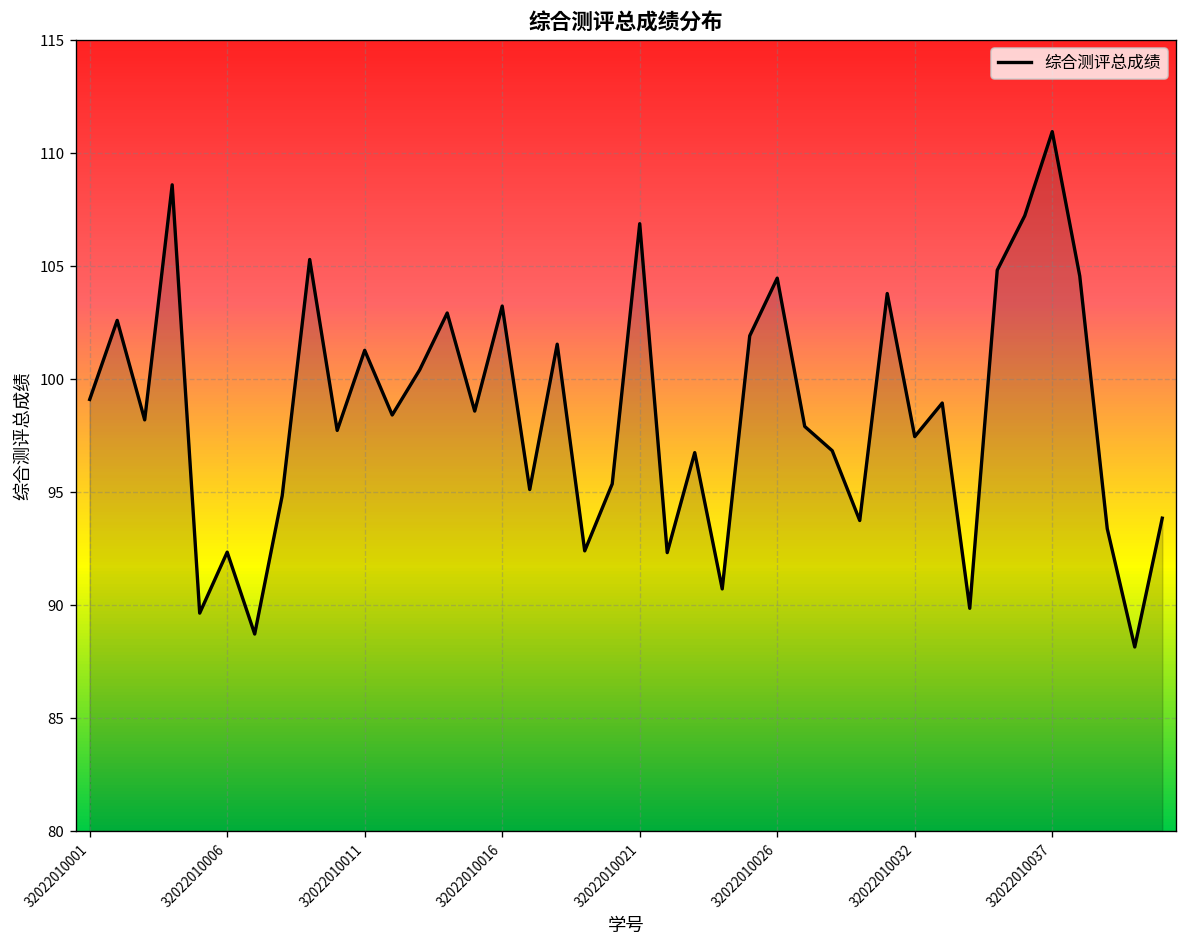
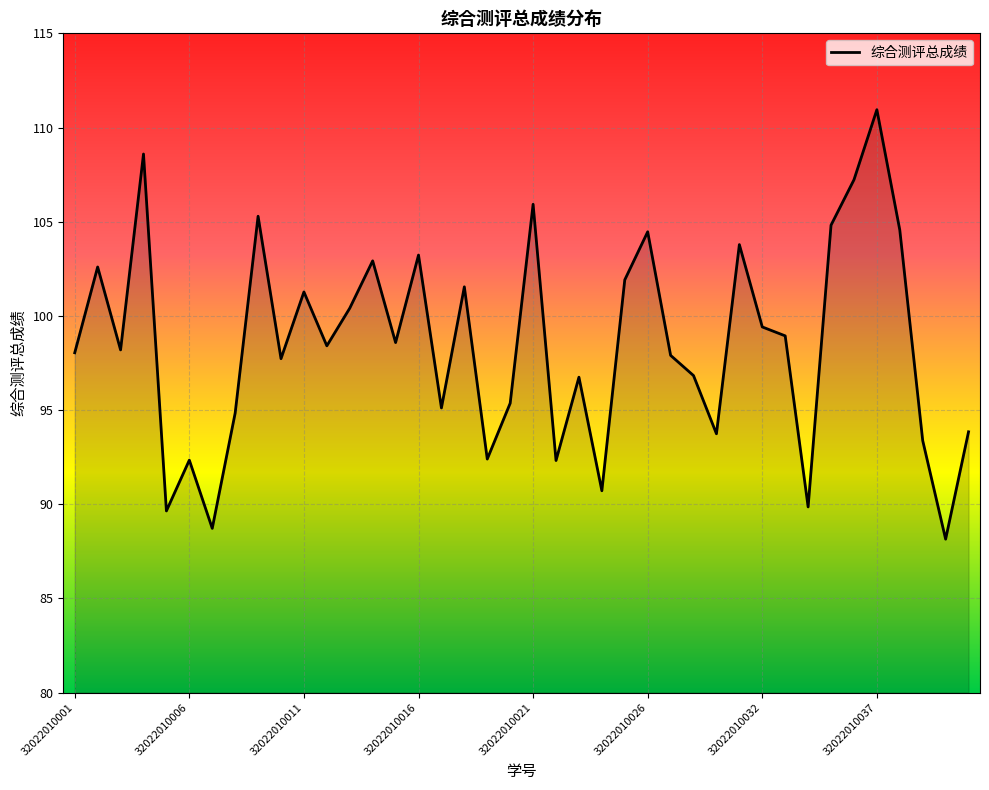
  {
-   "32022010001": 99.1,
+   "32022010001": 98.0,
    "32022010006": 92.3,
    "32022010011": 101.3,
    "32022010016": 103.2,
-   "32022010021": 106.9,
+   "32022010021": 105.9,
    "32022010026": 104.5,
-   "32022010032": 97.5,
+   "32022010032": 99.4,
    "32022010037": 110.9
  }
